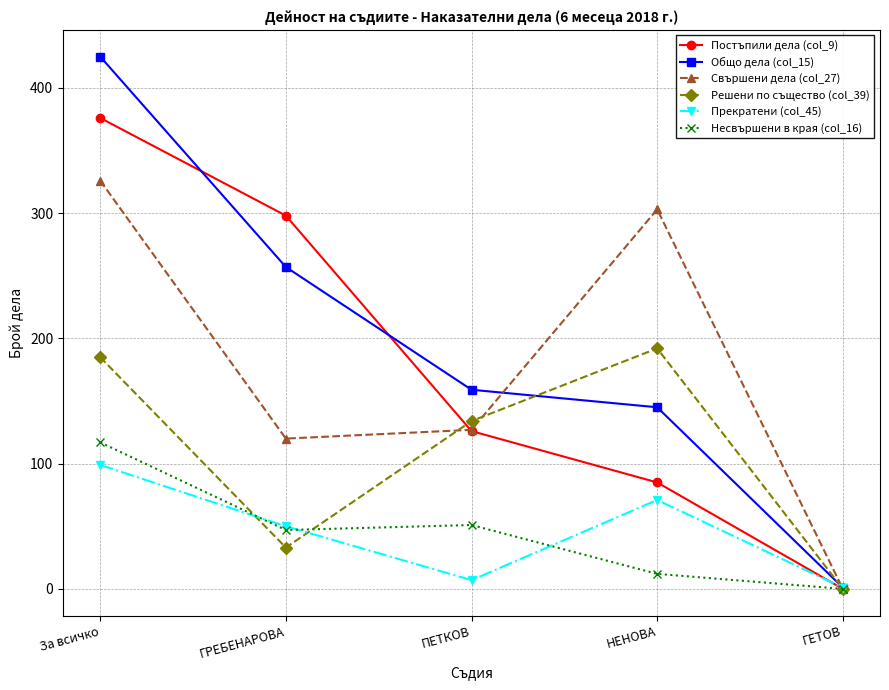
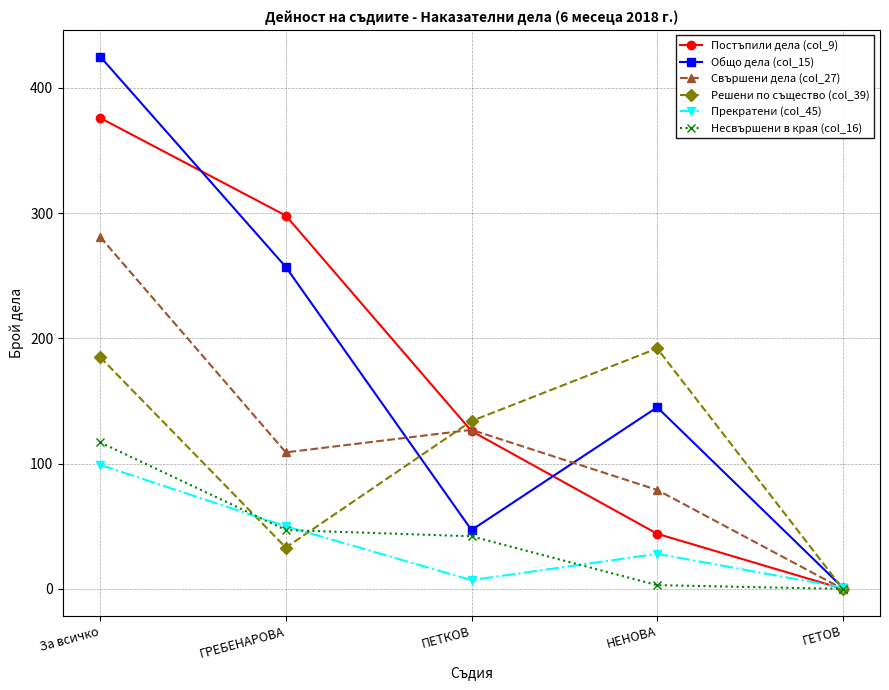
  {
    "Постъпили дела (col_9)": {
      "За всичко": 376,
      "ГРЕБЕНАРОВА": 298,
-     "НЕНОВА": 85
+     "НЕНОВА": 44
    },
    "Общо дела (col_15)": {
      "За всичко": 425,
      "ГРЕБЕНАРОВА": 257,
-     "ПЕТКОВ": 159,
+     "ПЕТКОВ": 47,
      "НЕНОВА": 145
    },
    "Свършени дела (col_27)": {
-     "За всичко": 326,
-     "ГРЕБЕНАРОВА": 120,
-     "НЕНОВА": 303
+     "За всичко": 281,
+     "ГРЕБЕНАРОВА": 109,
+     "НЕНОВА": 79
    },
    "Решени по същество (col_39)": {
      "За всичко": 185,
      "ГРЕБЕНАРОВА": 33,
      "ПЕТКОВ": 134,
      "НЕНОВА": 192
    },
    "Прекратени (col_45)": {
      "За всичко": 99,
      "ГРЕБЕНАРОВА": 50,
      "ПЕТКОВ": 7,
-     "НЕНОВА": 71
+     "НЕНОВА": 28
    },
    "Несвършени в края (col_16)": {
      "За всичко": 117,
      "ГРЕБЕНАРОВА": 47,
-     "ПЕТКОВ": 51,
-     "НЕНОВА": 12
+     "ПЕТКОВ": 42,
+     "НЕНОВА": 3
    }
  }
